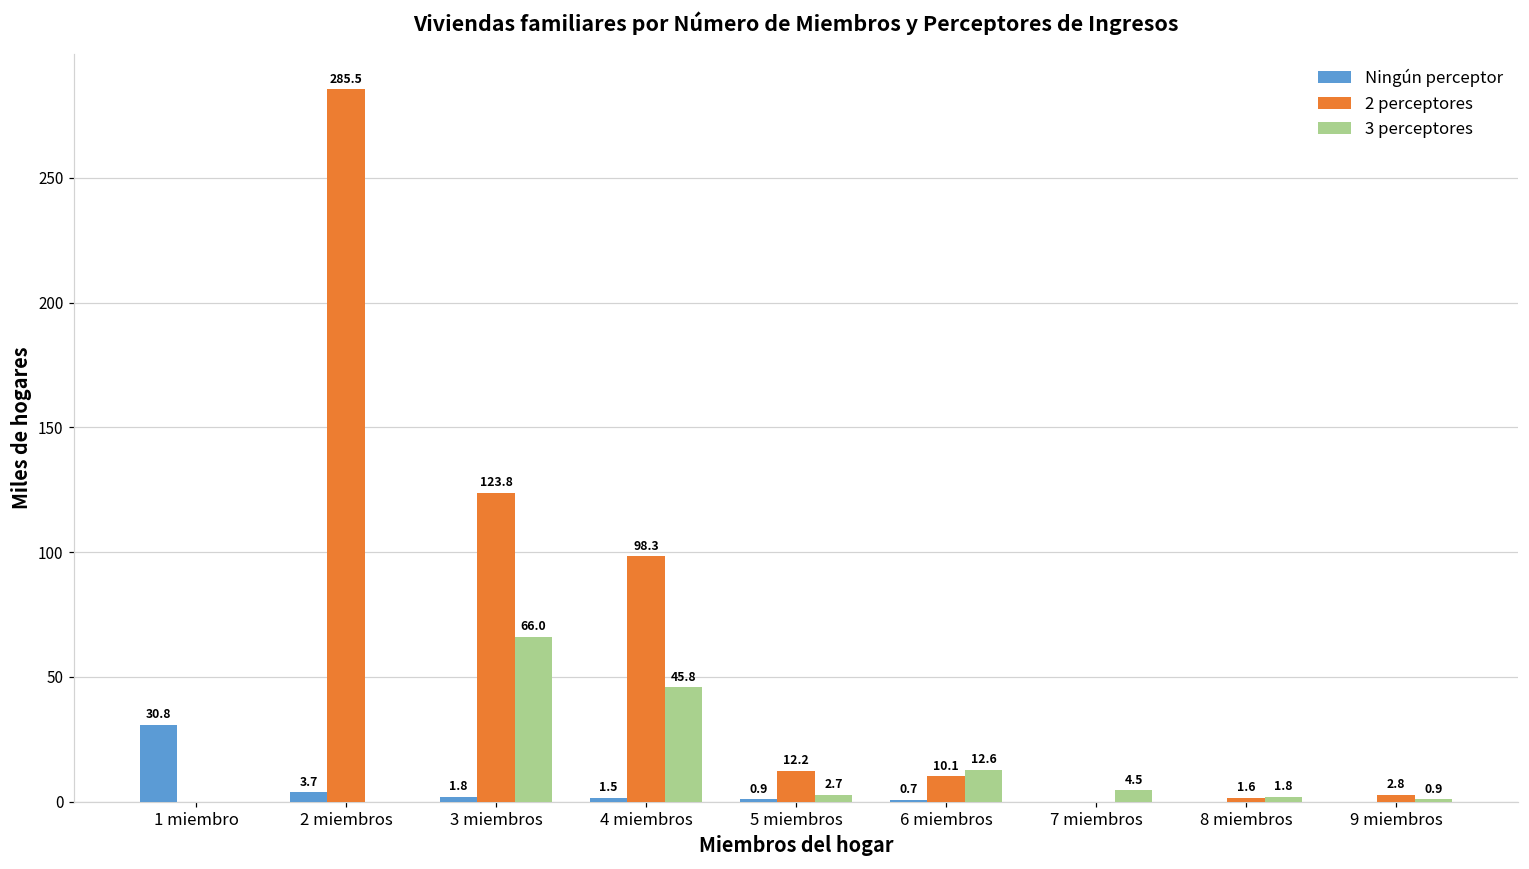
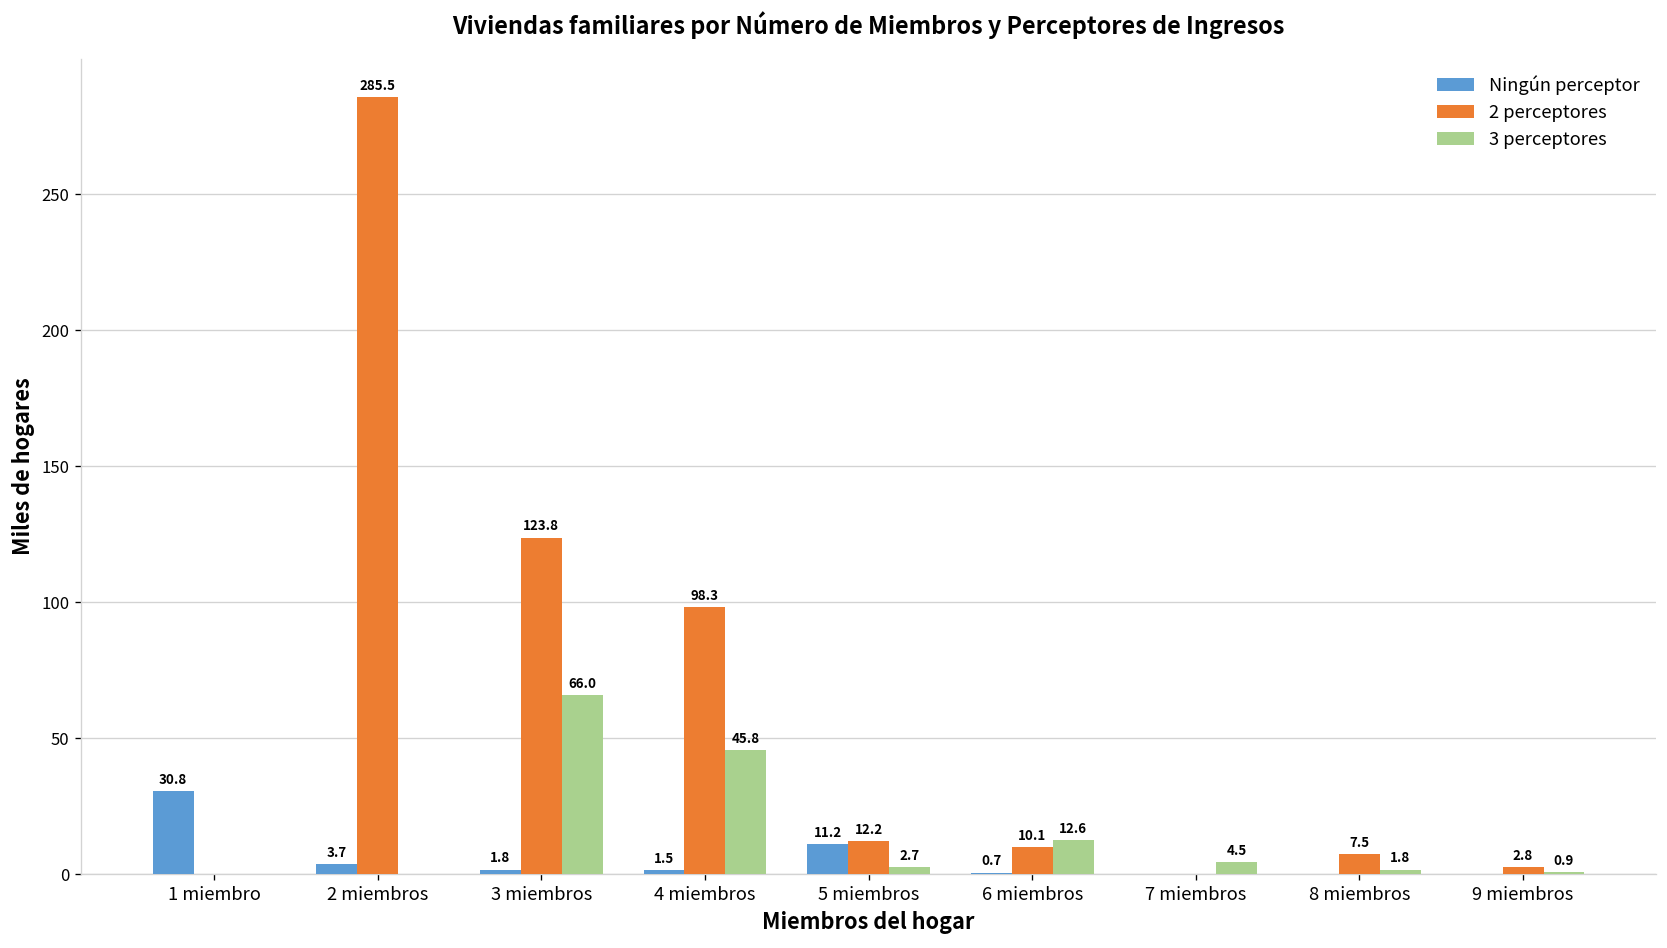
  {
    "Ningún perceptor": {
      "1 miembro": 30.8,
      "2 miembros": 3.7,
      "3 miembros": 1.8,
      "4 miembros": 1.5,
-     "5 miembros": 0.9,
+     "5 miembros": 11.2,
      "6 miembros": 0.7
    },
    "2 perceptores": {
      "2 miembros": 285.5,
      "3 miembros": 123.8,
      "4 miembros": 98.3,
      "5 miembros": 12.2,
      "6 miembros": 10.1,
-     "8 miembros": 1.6,
+     "8 miembros": 7.5,
      "9 miembros": 2.8
    },
    "3 perceptores": {
      "3 miembros": 66.0,
      "4 miembros": 45.8,
      "5 miembros": 2.7,
      "6 miembros": 12.6,
      "7 miembros": 4.5,
      "8 miembros": 1.8,
      "9 miembros": 0.9
    }
  }
